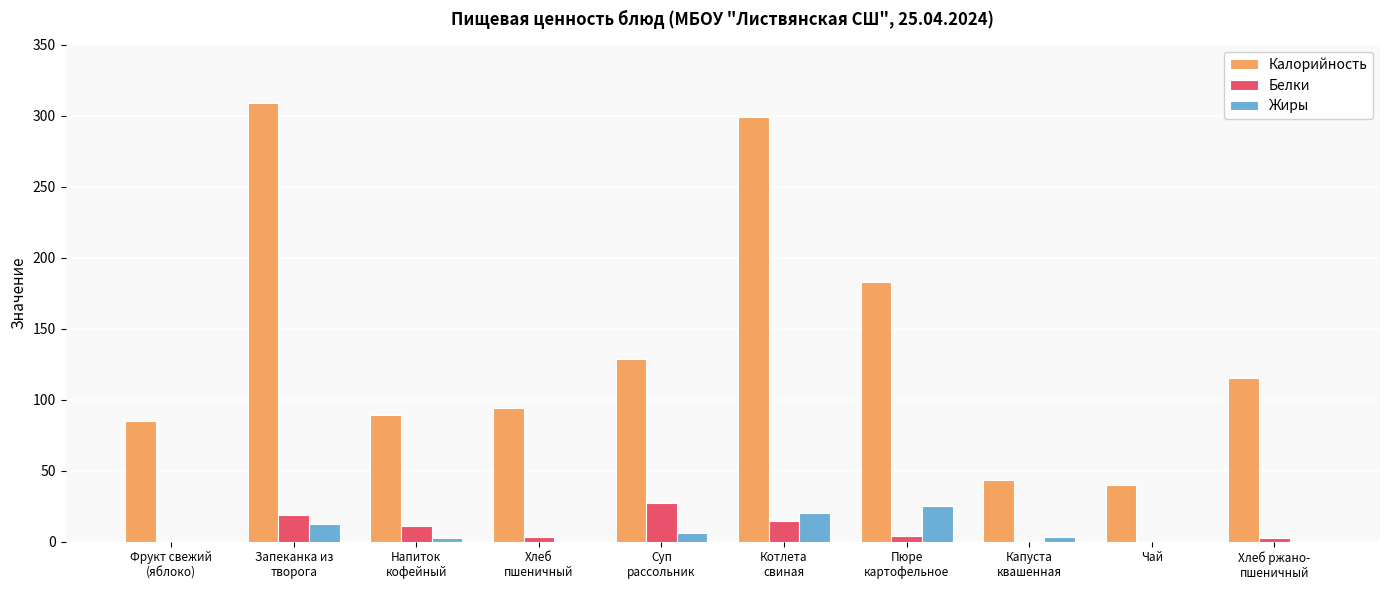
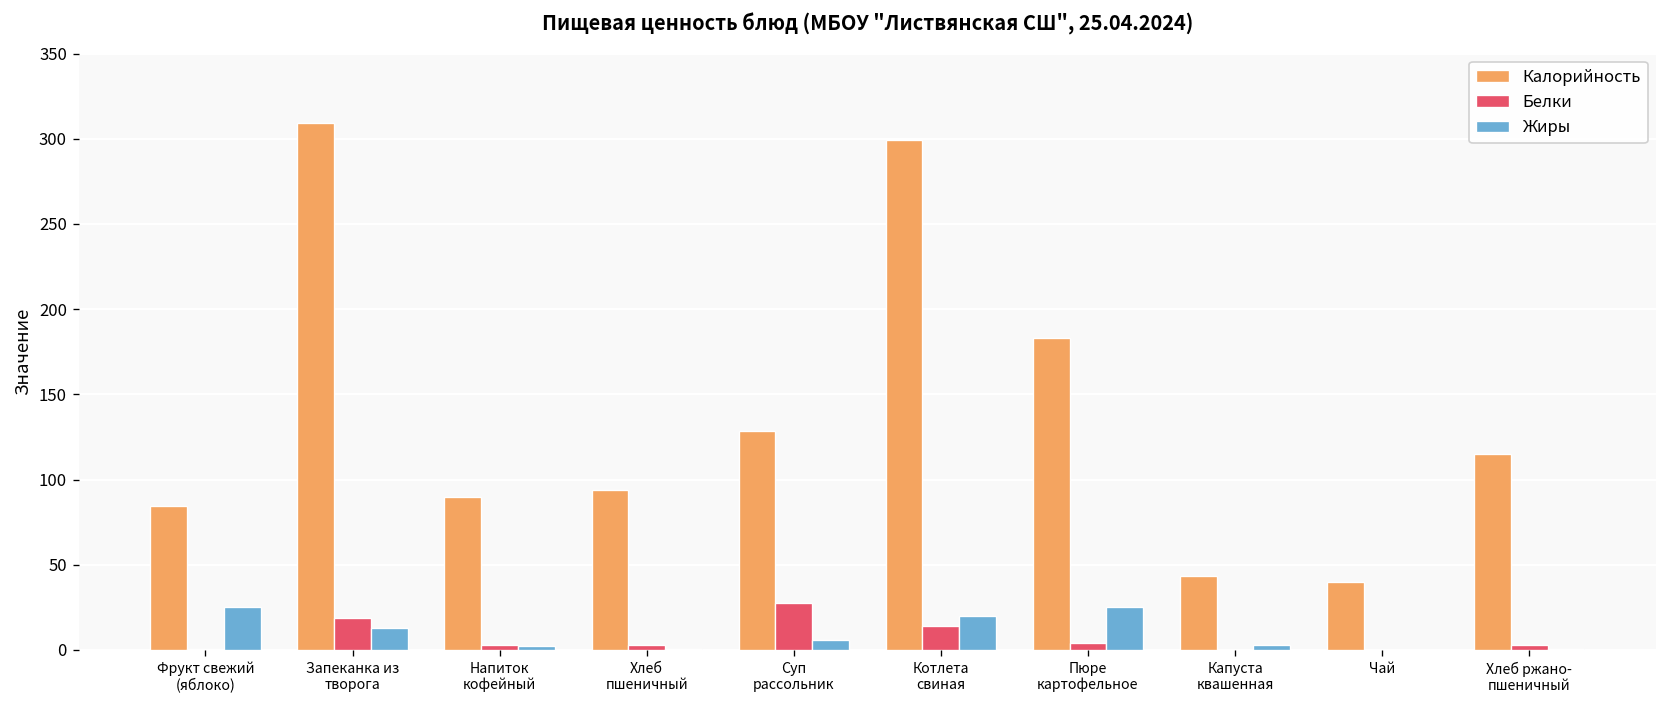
  {
    "Калорийность": {
      "Фрукт свежий (яблоко)": 85,
      "Запеканка из творога": 309,
      "Напиток кофейный": 89,
      "Хлеб пшеничный": 94,
      "Суп рассольник": 129,
      "Котлета свиная": 299,
      "Пюре картофельное": 183,
      "Капуста квашенная": 43,
      "Чай": 40,
      "Хлеб ржано- пшеничный": 115
    },
    "Белки": {
      "Запеканка из творога": 19,
-     "Напиток кофейный": 11,
+     "Напиток кофейный": 3,
      "Хлеб пшеничный": 3,
      "Суп рассольник": 27,
      "Котлета свиная": 14,
      "Пюре картофельное": 4,
      "Хлеб ржано- пшеничный": 3
    },
    "Жиры": {
-     "Фрукт свежий (яблоко)": 1,
+     "Фрукт свежий (яблоко)": 25,
      "Запеканка из творога": 13,
      "Напиток кофейный": 2,
      "Суп рассольник": 6,
      "Котлета свиная": 20,
      "Пюре картофельное": 25,
      "Капуста квашенная": 3
    }
  }
